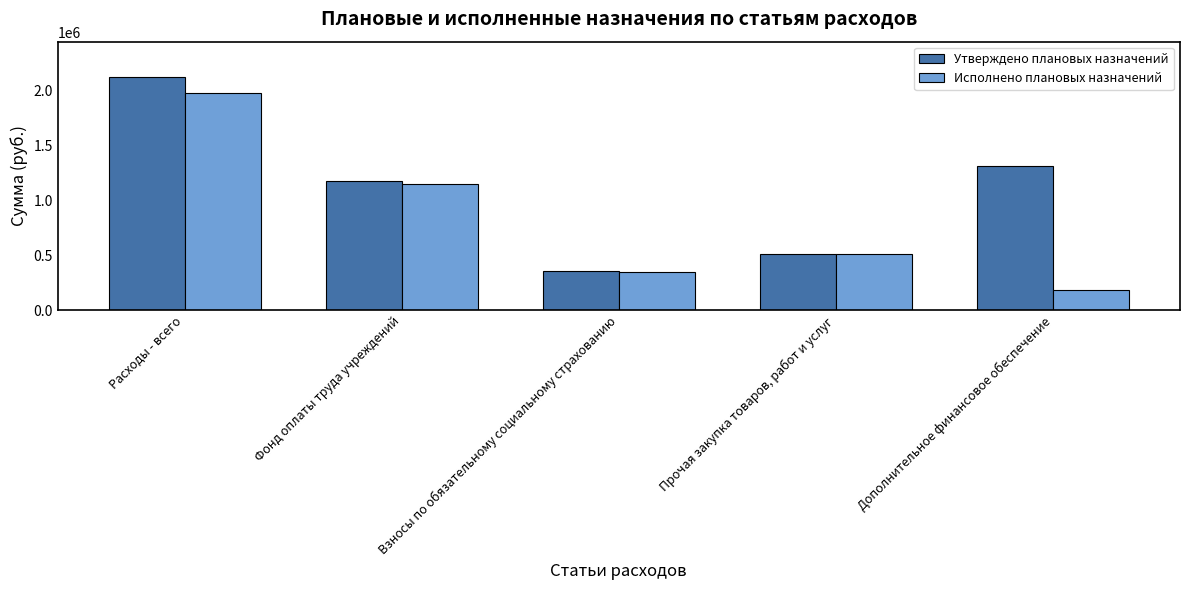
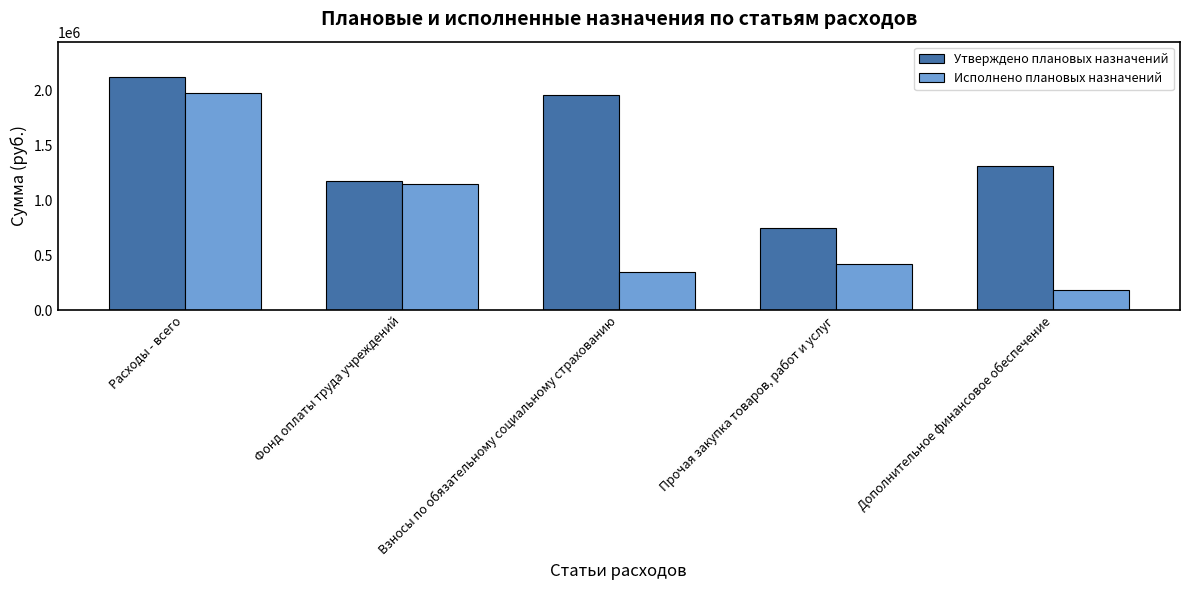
  {
    "Утверждено плановых назначений": {
      "Расходы - всего": 2130000,
      "Фонд оплаты труда учреждений": 1180000,
-     "Взносы по обязательному социальному страхованию": 360000,
-     "Прочая закупка товаров, работ и услуг": 510000,
+     "Взносы по обязательному социальному страхованию": 1960000,
+     "Прочая закупка товаров, работ и услуг": 750000,
      "Дополнительное финансовое обеспечение": 1320000
    },
    "Исполнено плановых назначений": {
      "Расходы - всего": 1980000,
      "Фонд оплаты труда учреждений": 1150000,
      "Взносы по обязательному социальному страхованию": 350000,
-     "Прочая закупка товаров, работ и услуг": 510000,
+     "Прочая закупка товаров, работ и услуг": 420000,
      "Дополнительное финансовое обеспечение": 180000
    }
  }
